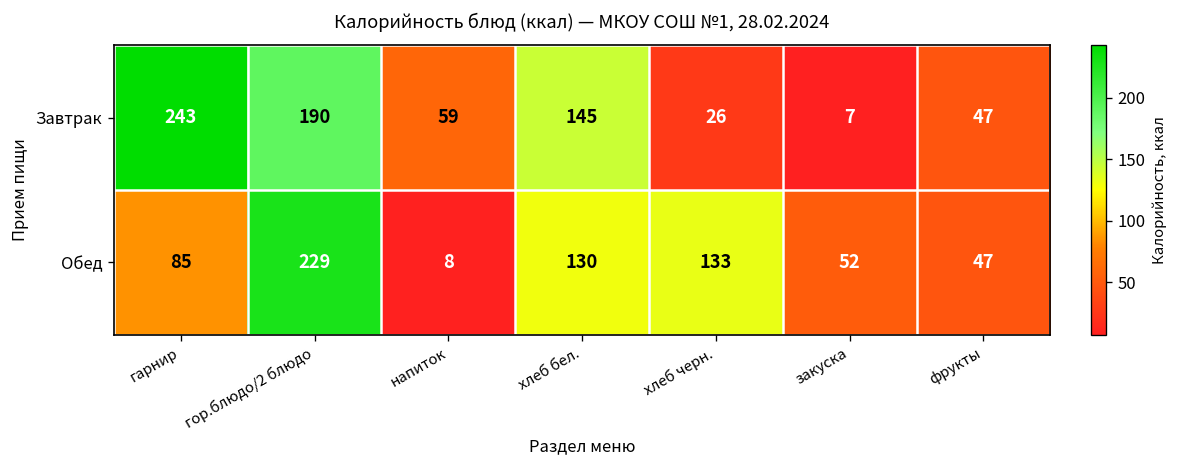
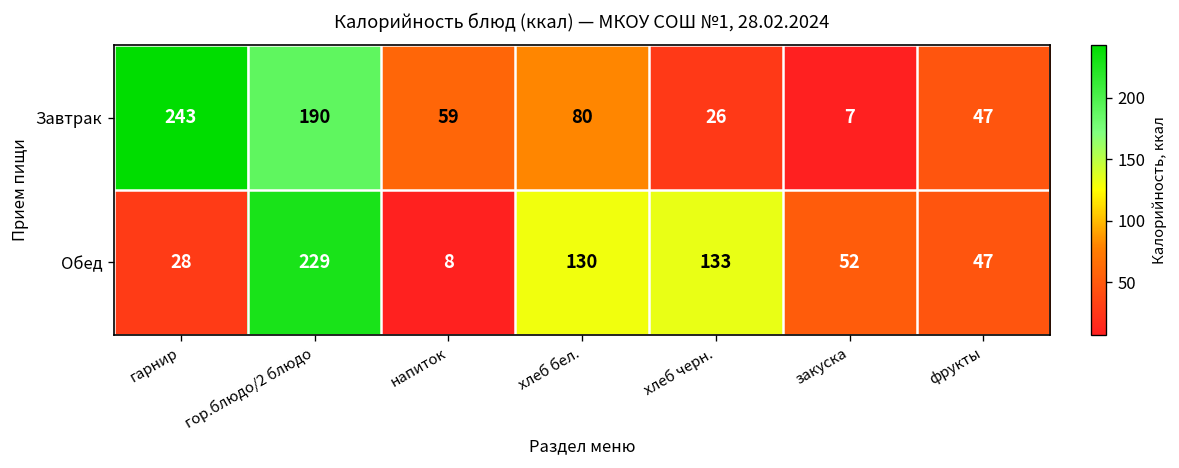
  {
    "Завтрак": {
      "гарнир": 243,
      "гор.блюдо/2 блюдо": 190,
      "напиток": 59,
-     "хлеб бел.": 145,
+     "хлеб бел.": 80,
      "хлеб черн.": 26,
      "закуска": 7,
      "фрукты": 47
    },
    "Обед": {
-     "гарнир": 85,
+     "гарнир": 28,
      "гор.блюдо/2 блюдо": 229,
      "напиток": 8,
      "хлеб бел.": 130,
      "хлеб черн.": 133,
      "закуска": 52,
      "фрукты": 47
    }
  }
